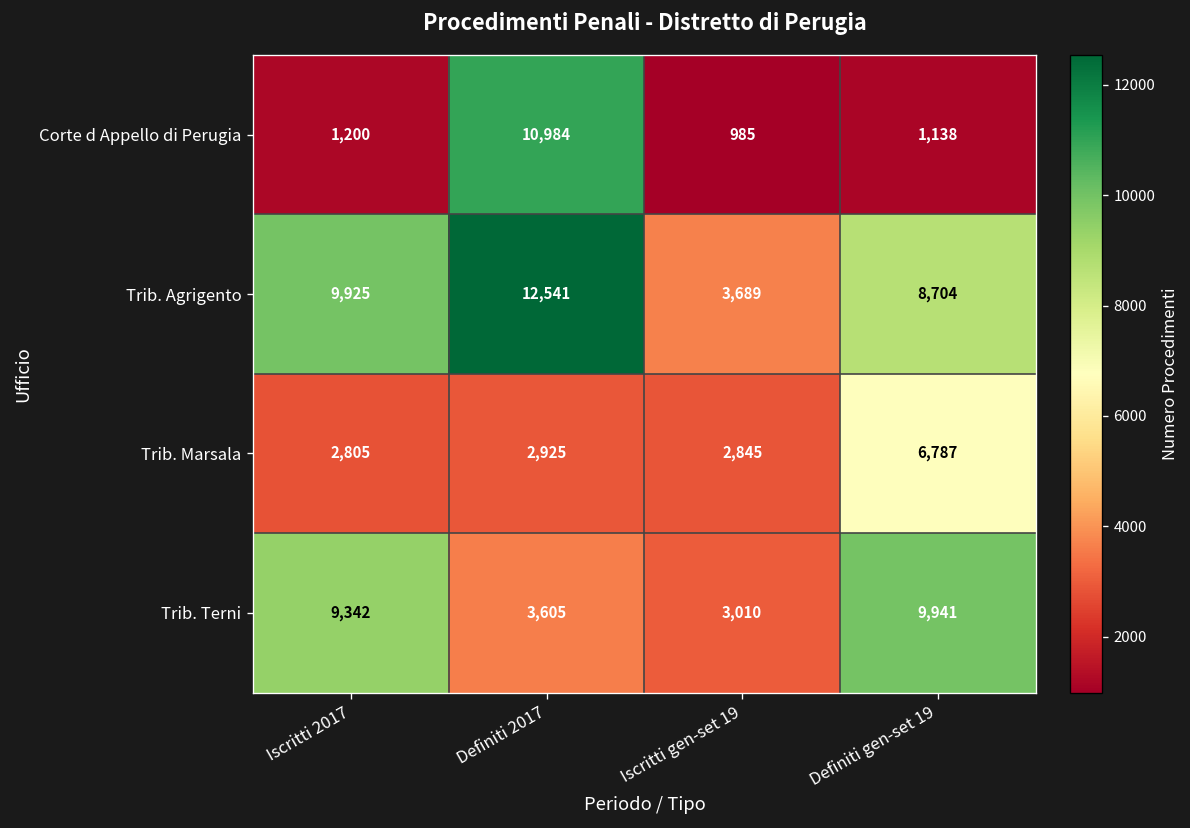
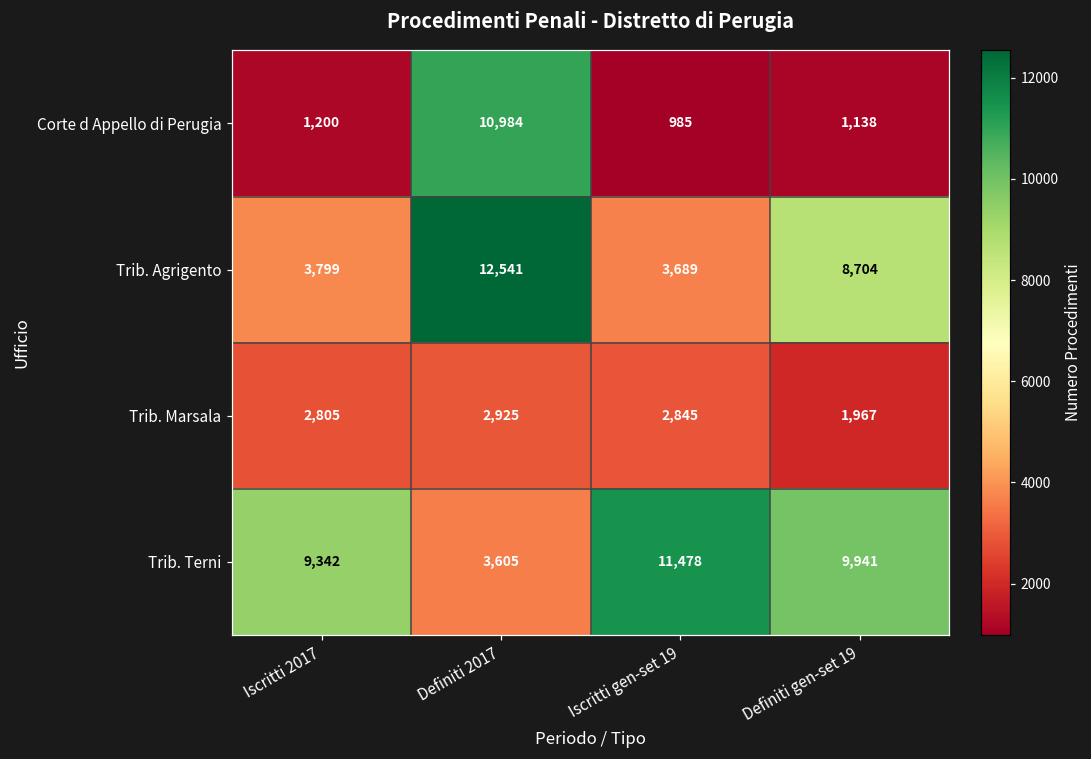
  {
    "Corte d Appello di Perugia": {
      "Iscritti 2017": "1,200",
      "Definiti 2017": "10,984",
      "Iscritti gen-set 19": "985",
      "Definiti gen-set 19": "1,138"
    },
    "Trib. Agrigento": {
-     "Iscritti 2017": "9,925",
+     "Iscritti 2017": "3,799",
      "Definiti 2017": "12,541",
      "Iscritti gen-set 19": "3,689",
      "Definiti gen-set 19": "8,704"
    },
    "Trib. Marsala": {
      "Iscritti 2017": "2,805",
      "Definiti 2017": "2,925",
      "Iscritti gen-set 19": "2,845",
-     "Definiti gen-set 19": "6,787"
+     "Definiti gen-set 19": "1,967"
    },
    "Trib. Terni": {
      "Iscritti 2017": "9,342",
      "Definiti 2017": "3,605",
-     "Iscritti gen-set 19": "3,010",
+     "Iscritti gen-set 19": "11,478",
      "Definiti gen-set 19": "9,941"
    }
  }
